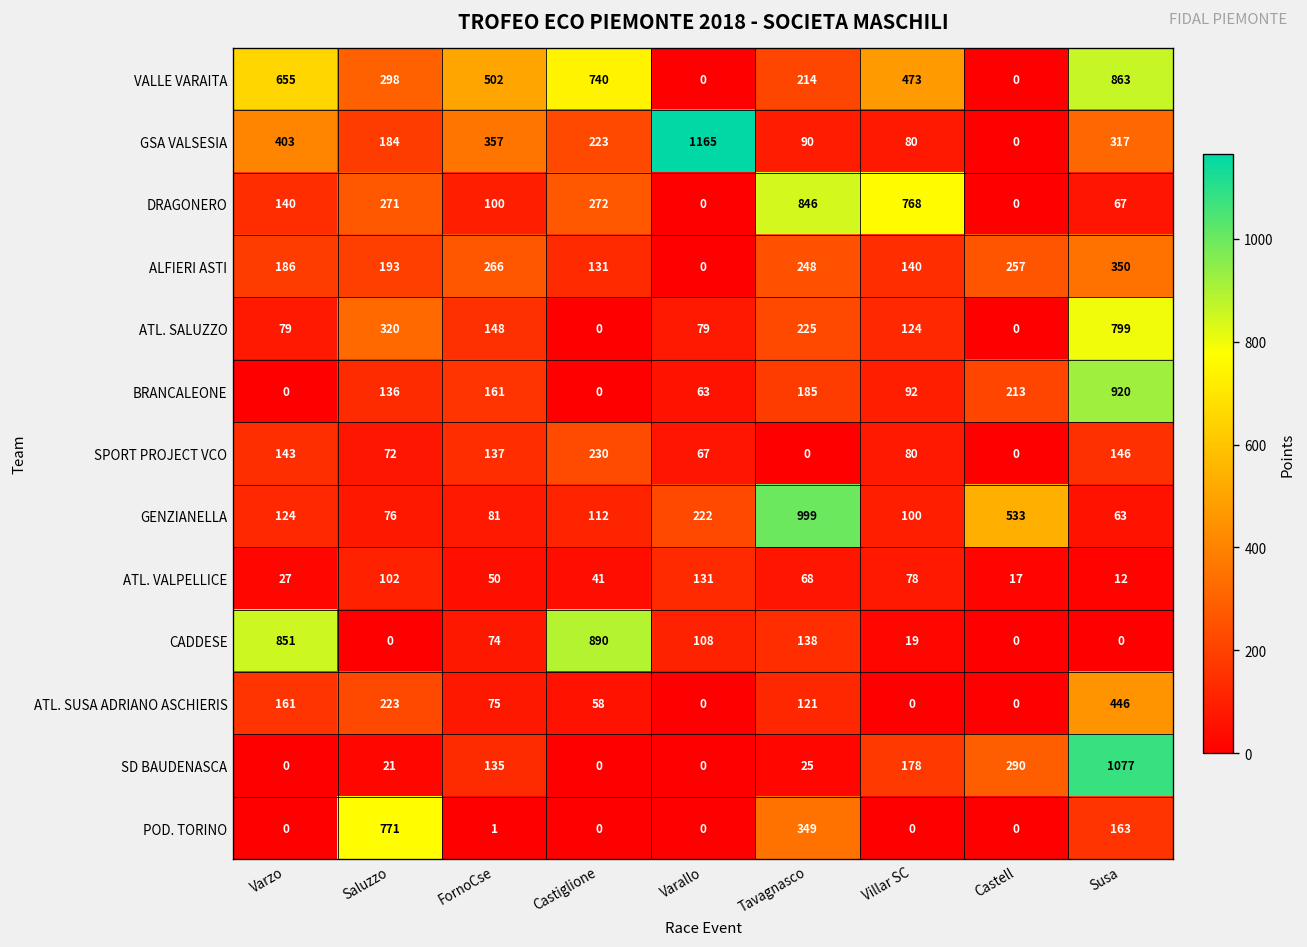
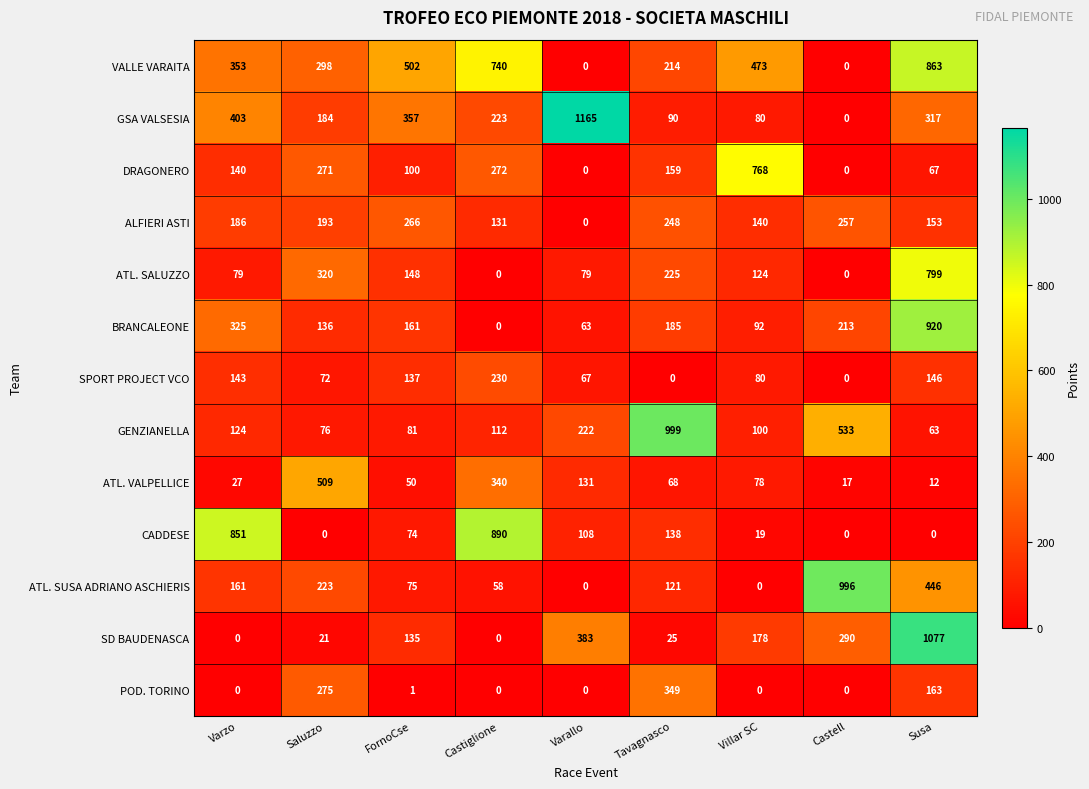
  {
    "VALLE VARAITA": {
-     "Varzo": 655,
+     "Varzo": 353,
      "Saluzzo": 298,
      "FornoCse": 502,
      "Castiglione": 740,
      "Varallo": 0,
      "Tavagnasco": 214,
      "Villar SC": 473,
      "Castell": 0,
      "Susa": 863
    },
    "GSA VALSESIA": {
      "Varzo": 403,
      "Saluzzo": 184,
      "FornoCse": 357,
      "Castiglione": 223,
      "Varallo": 1165,
      "Tavagnasco": 90,
      "Villar SC": 80,
      "Castell": 0,
      "Susa": 317
    },
    "DRAGONERO": {
      "Varzo": 140,
      "Saluzzo": 271,
      "FornoCse": 100,
      "Castiglione": 272,
      "Varallo": 0,
-     "Tavagnasco": 846,
+     "Tavagnasco": 159,
      "Villar SC": 768,
      "Castell": 0,
      "Susa": 67
    },
    "ALFIERI ASTI": {
      "Varzo": 186,
      "Saluzzo": 193,
      "FornoCse": 266,
      "Castiglione": 131,
      "Varallo": 0,
      "Tavagnasco": 248,
      "Villar SC": 140,
      "Castell": 257,
-     "Susa": 350
+     "Susa": 153
    },
    "ATL. SALUZZO": {
      "Varzo": 79,
      "Saluzzo": 320,
      "FornoCse": 148,
      "Castiglione": 0,
      "Varallo": 79,
      "Tavagnasco": 225,
      "Villar SC": 124,
      "Castell": 0,
      "Susa": 799
    },
    "BRANCALEONE": {
-     "Varzo": 0,
+     "Varzo": 325,
      "Saluzzo": 136,
      "FornoCse": 161,
      "Castiglione": 0,
      "Varallo": 63,
      "Tavagnasco": 185,
      "Villar SC": 92,
      "Castell": 213,
      "Susa": 920
    },
    "SPORT PROJECT VCO": {
      "Varzo": 143,
      "Saluzzo": 72,
      "FornoCse": 137,
      "Castiglione": 230,
      "Varallo": 67,
      "Tavagnasco": 0,
      "Villar SC": 80,
      "Castell": 0,
      "Susa": 146
    },
    "GENZIANELLA": {
      "Varzo": 124,
      "Saluzzo": 76,
      "FornoCse": 81,
      "Castiglione": 112,
      "Varallo": 222,
      "Tavagnasco": 999,
      "Villar SC": 100,
      "Castell": 533,
      "Susa": 63
    },
    "ATL. VALPELLICE": {
      "Varzo": 27,
-     "Saluzzo": 102,
+     "Saluzzo": 509,
      "FornoCse": 50,
-     "Castiglione": 41,
+     "Castiglione": 340,
      "Varallo": 131,
      "Tavagnasco": 68,
      "Villar SC": 78,
      "Castell": 17,
      "Susa": 12
    },
    "CADDESE": {
      "Varzo": 851,
      "Saluzzo": 0,
      "FornoCse": 74,
      "Castiglione": 890,
      "Varallo": 108,
      "Tavagnasco": 138,
      "Villar SC": 19,
      "Castell": 0,
      "Susa": 0
    },
    "ATL. SUSA ADRIANO ASCHIERIS": {
      "Varzo": 161,
      "Saluzzo": 223,
      "FornoCse": 75,
      "Castiglione": 58,
      "Varallo": 0,
      "Tavagnasco": 121,
      "Villar SC": 0,
-     "Castell": 0,
+     "Castell": 996,
      "Susa": 446
    },
    "SD BAUDENASCA": {
      "Varzo": 0,
      "Saluzzo": 21,
      "FornoCse": 135,
      "Castiglione": 0,
-     "Varallo": 0,
+     "Varallo": 383,
      "Tavagnasco": 25,
      "Villar SC": 178,
      "Castell": 290,
      "Susa": 1077
    },
    "POD. TORINO": {
      "Varzo": 0,
-     "Saluzzo": 771,
+     "Saluzzo": 275,
      "FornoCse": 1,
      "Castiglione": 0,
      "Varallo": 0,
      "Tavagnasco": 349,
      "Villar SC": 0,
      "Castell": 0,
      "Susa": 163
    }
  }
